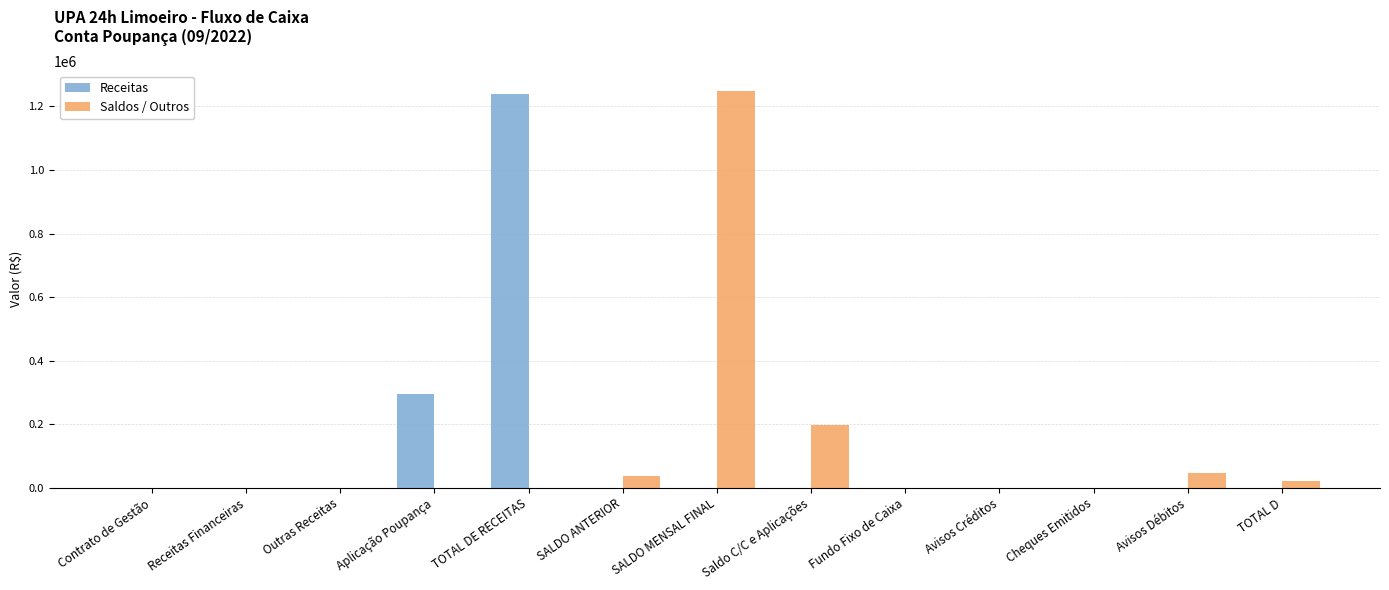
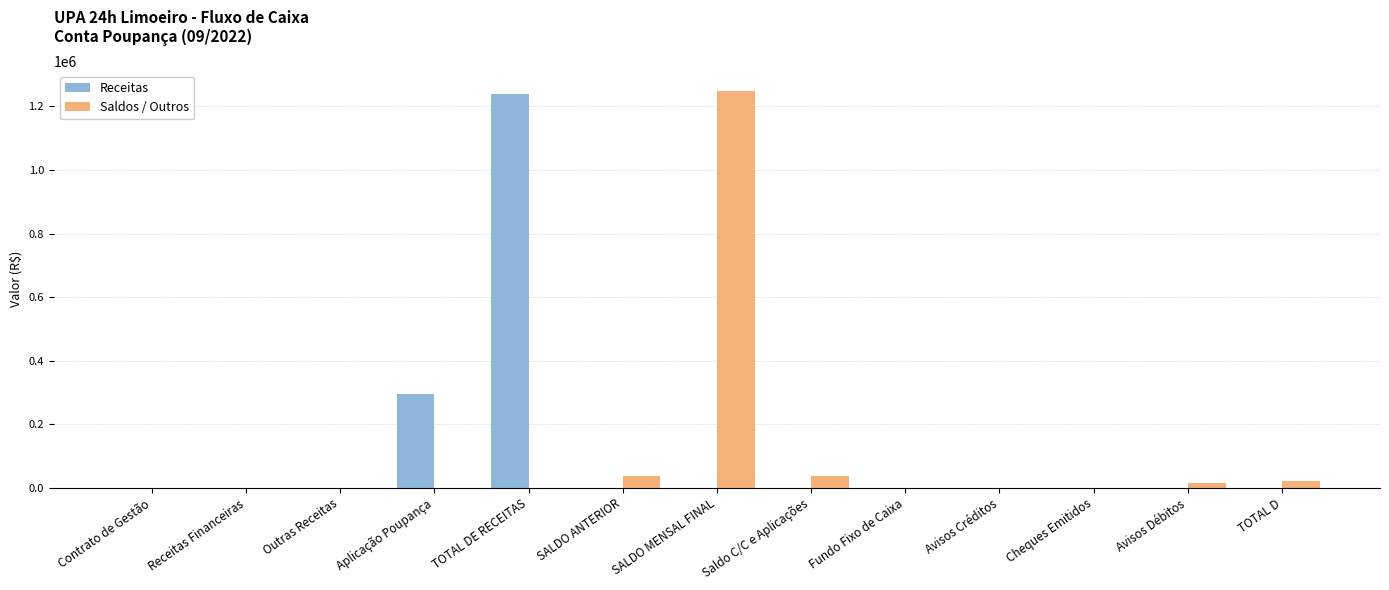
  {
    "Receitas": {
      "Contrato de Gestão": 0,
      "Outras Receitas": 0,
      "Aplicação Poupança": 290000,
      "TOTAL DE RECEITAS": 1240000,
      "SALDO ANTERIOR": 0,
      "SALDO MENSAL FINAL": 0,
      "Saldo C/C e Aplicações": 0,
      "Fundo Fixo de Caixa": 0,
      "Avisos Créditos": 0,
      "Cheques Emitidos": 0,
      "Avisos Débitos": 0,
      "TOTAL D": 0
    },
    "Saldos / Outros": {
      "Contrato de Gestão": 0,
      "Receitas Financeiras": 0,
      "Outras Receitas": 0,
      "Aplicação Poupança": 0,
      "TOTAL DE RECEITAS": 0,
      "SALDO ANTERIOR": 40000,
      "SALDO MENSAL FINAL": 1250000,
-     "Saldo C/C e Aplicações": 200000,
+     "Saldo C/C e Aplicações": 40000,
      "Fundo Fixo de Caixa": 0,
      "Avisos Créditos": 0,
      "Cheques Emitidos": 0,
-     "Avisos Débitos": 50000,
+     "Avisos Débitos": 20000,
      "TOTAL D": 20000
    }
  }
